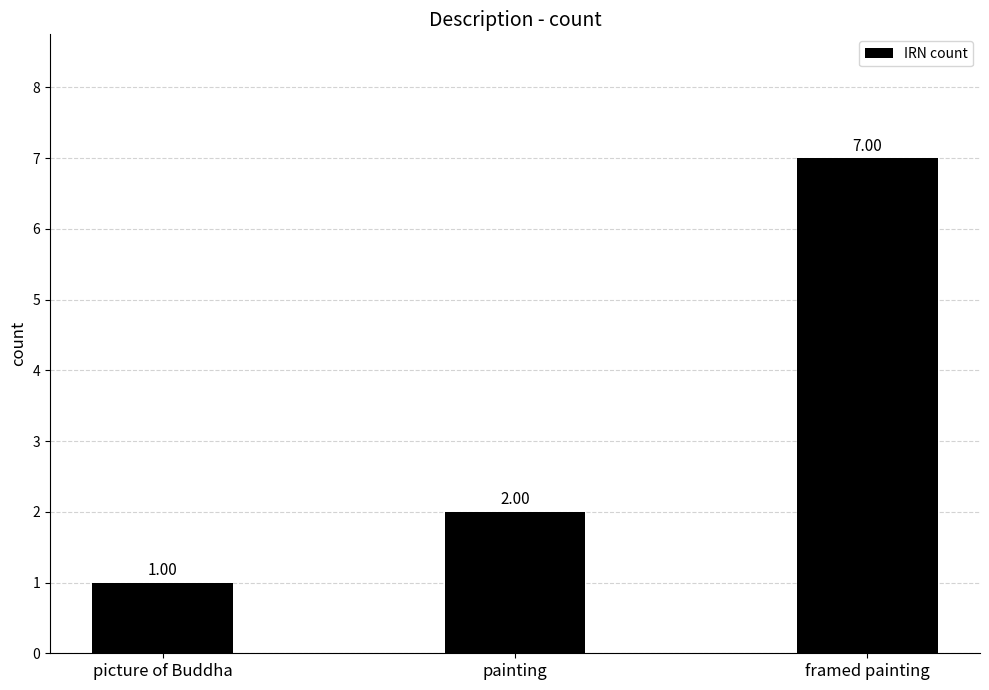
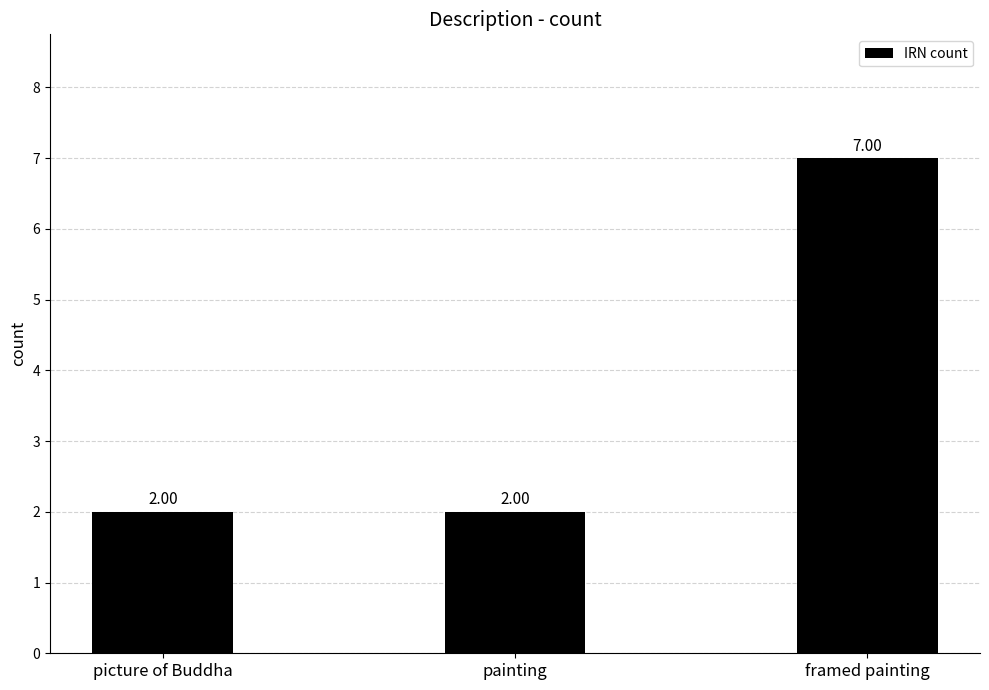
  {
-   "picture of Buddha": 1.00,
+   "picture of Buddha": 2.00,
    "painting": 2.00,
    "framed painting": 7.00
  }
